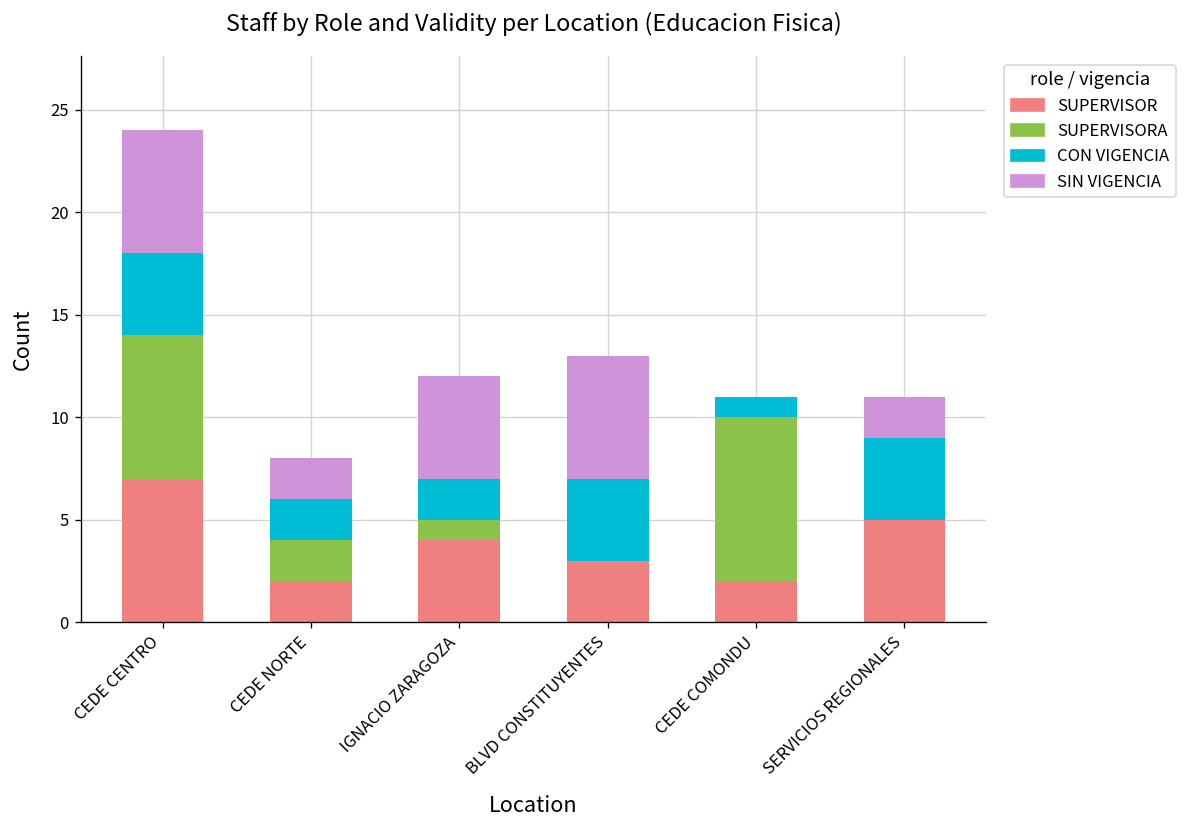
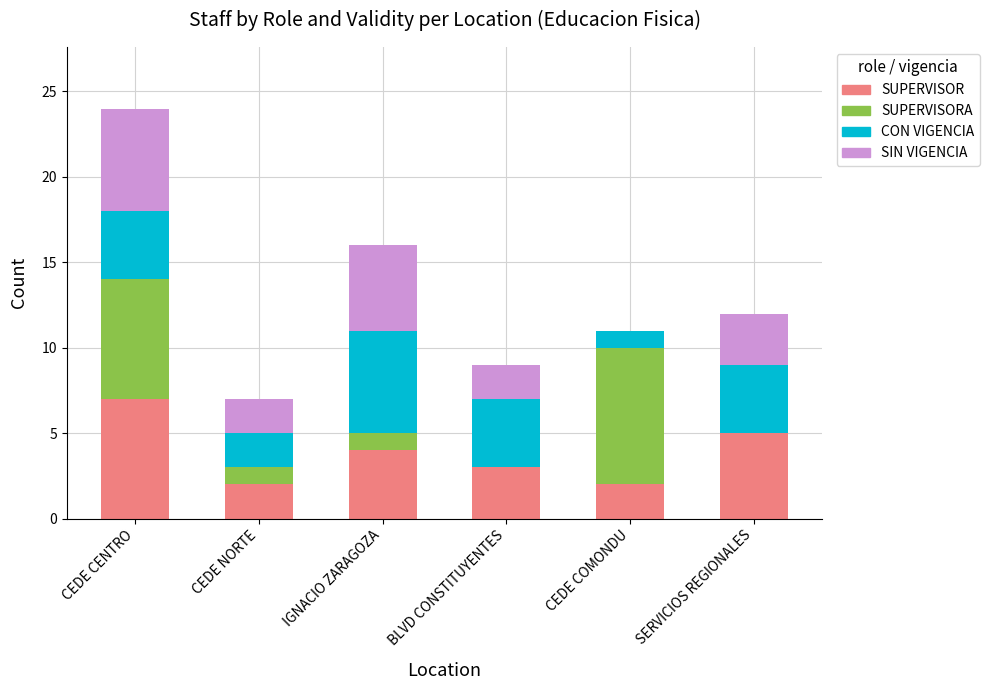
  {
    "SUPERVISOR": {
      "CEDE CENTRO": 7,
      "CEDE NORTE": 2,
      "IGNACIO ZARAGOZA": 4,
      "BLVD CONSTITUYENTES": 3,
      "CEDE COMONDU": 2,
      "SERVICIOS REGIONALES": 5
    },
    "SUPERVISORA": {
      "CEDE CENTRO": 7,
-     "CEDE NORTE": 2,
+     "CEDE NORTE": 1,
      "IGNACIO ZARAGOZA": 1,
      "BLVD CONSTITUYENTES": 0,
      "CEDE COMONDU": 8,
      "SERVICIOS REGIONALES": 0
    },
    "CON VIGENCIA": {
      "CEDE CENTRO": 4,
      "CEDE NORTE": 2,
-     "IGNACIO ZARAGOZA": 2,
+     "IGNACIO ZARAGOZA": 6,
      "BLVD CONSTITUYENTES": 4,
      "CEDE COMONDU": 1,
      "SERVICIOS REGIONALES": 4
    },
    "SIN VIGENCIA": {
      "CEDE CENTRO": 6,
      "CEDE NORTE": 2,
      "IGNACIO ZARAGOZA": 5,
-     "BLVD CONSTITUYENTES": 6,
+     "BLVD CONSTITUYENTES": 2,
      "CEDE COMONDU": 0,
-     "SERVICIOS REGIONALES": 2
+     "SERVICIOS REGIONALES": 3
    }
  }
